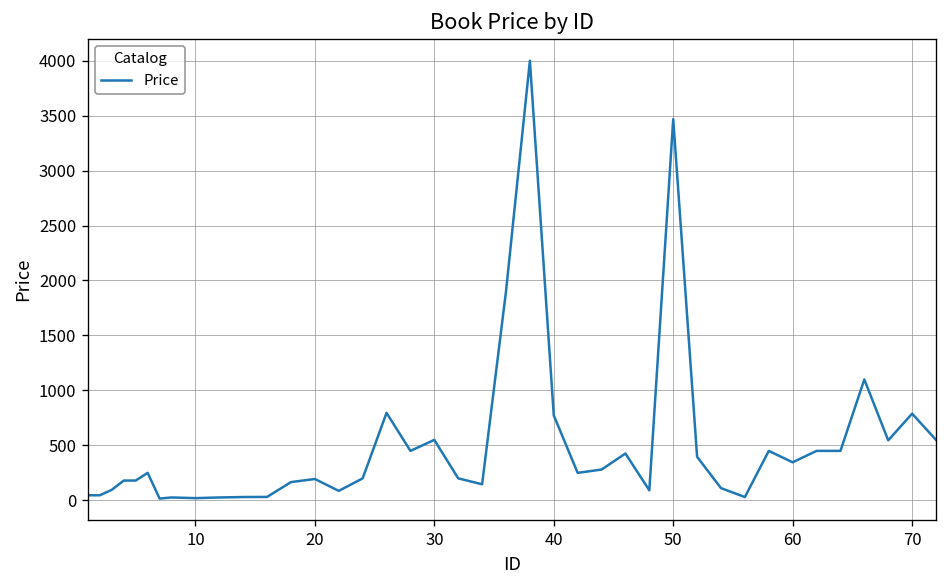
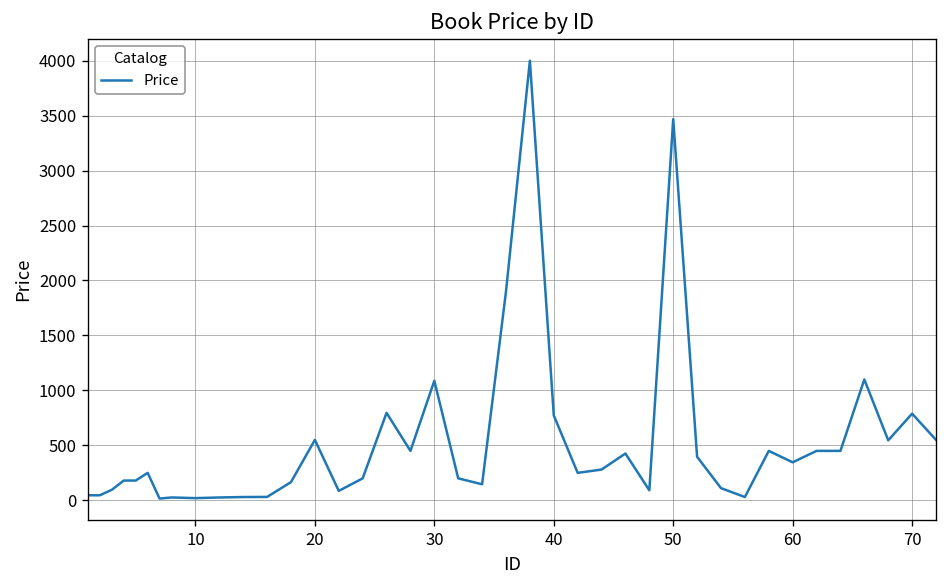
  {
    "10": 0,
-   "20": 200,
-   "30": 500,
+   "20": 500,
+   "30": 1100,
    "40": 800,
    "50": 3500,
    "60": 300,
    "70": 800
  }
